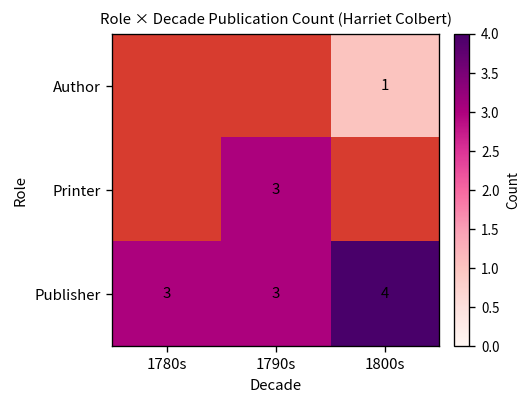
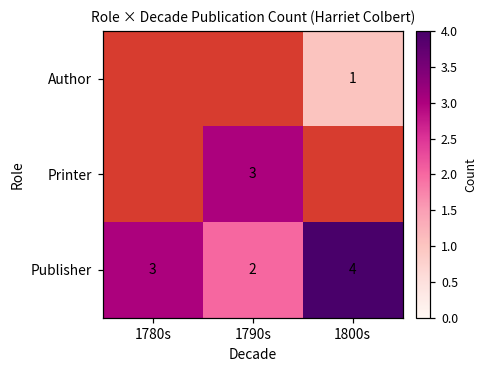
  {
    "Publisher": {
-     "1790s": 3
+     "1790s": 2
    }
  }
